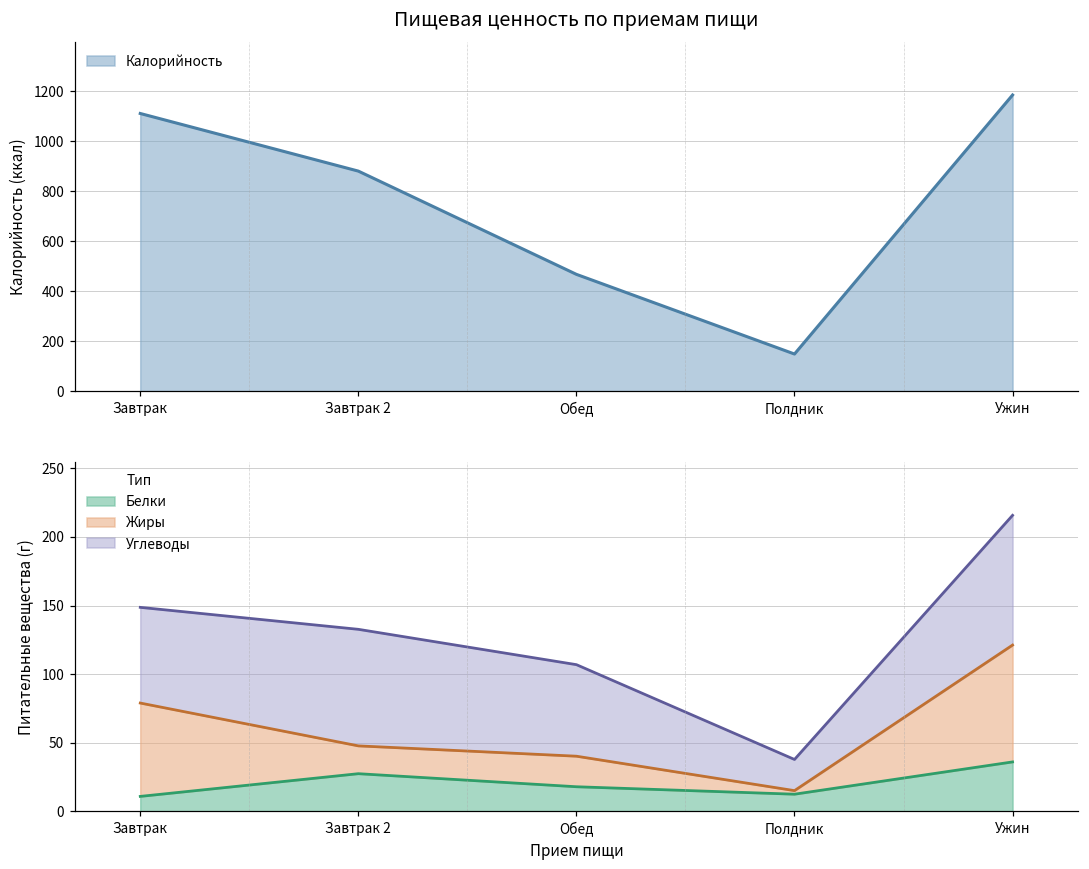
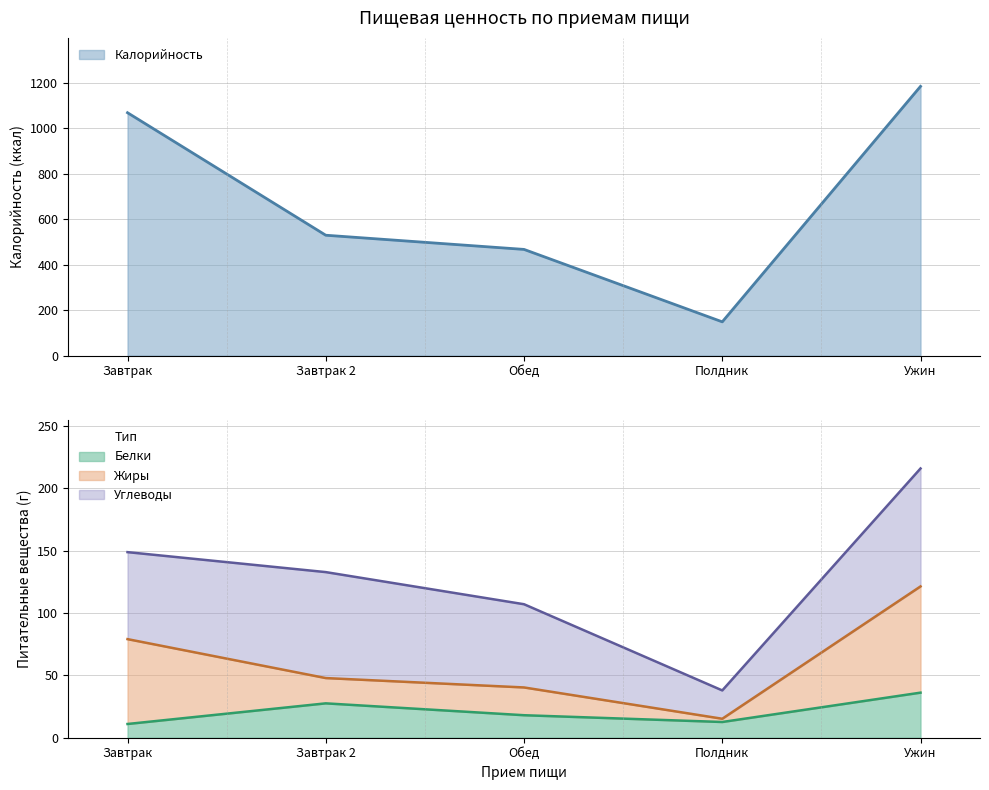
  {
    "Пищевая ценность по приемам пищи": {
-     "Завтрак": 1110,
-     "Завтрак 2": 880,
+     "Завтрак": 1070,
+     "Завтрак 2": 530,
      "Обед": 470,
      "Полдник": 150,
      "Ужин": 1180
    }
  }
